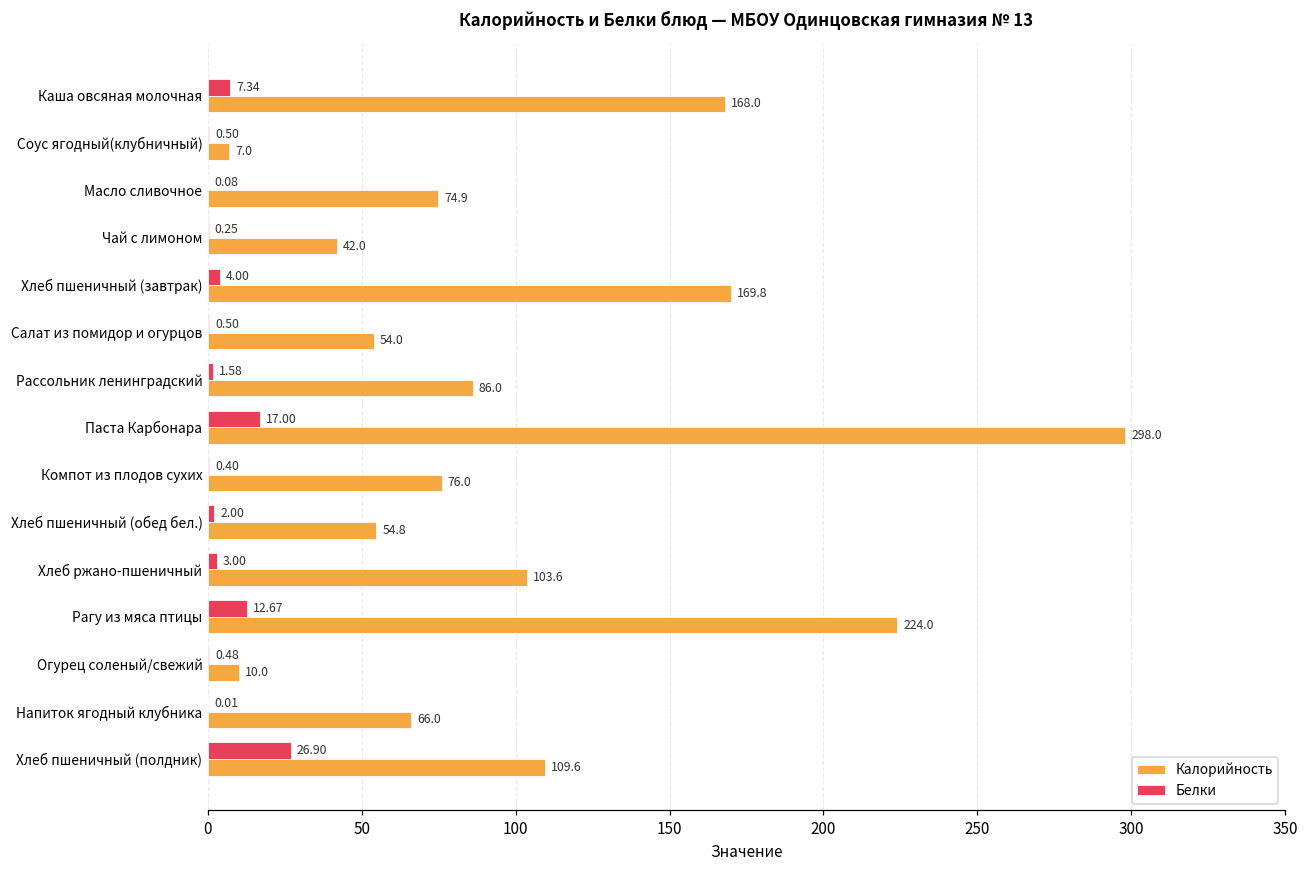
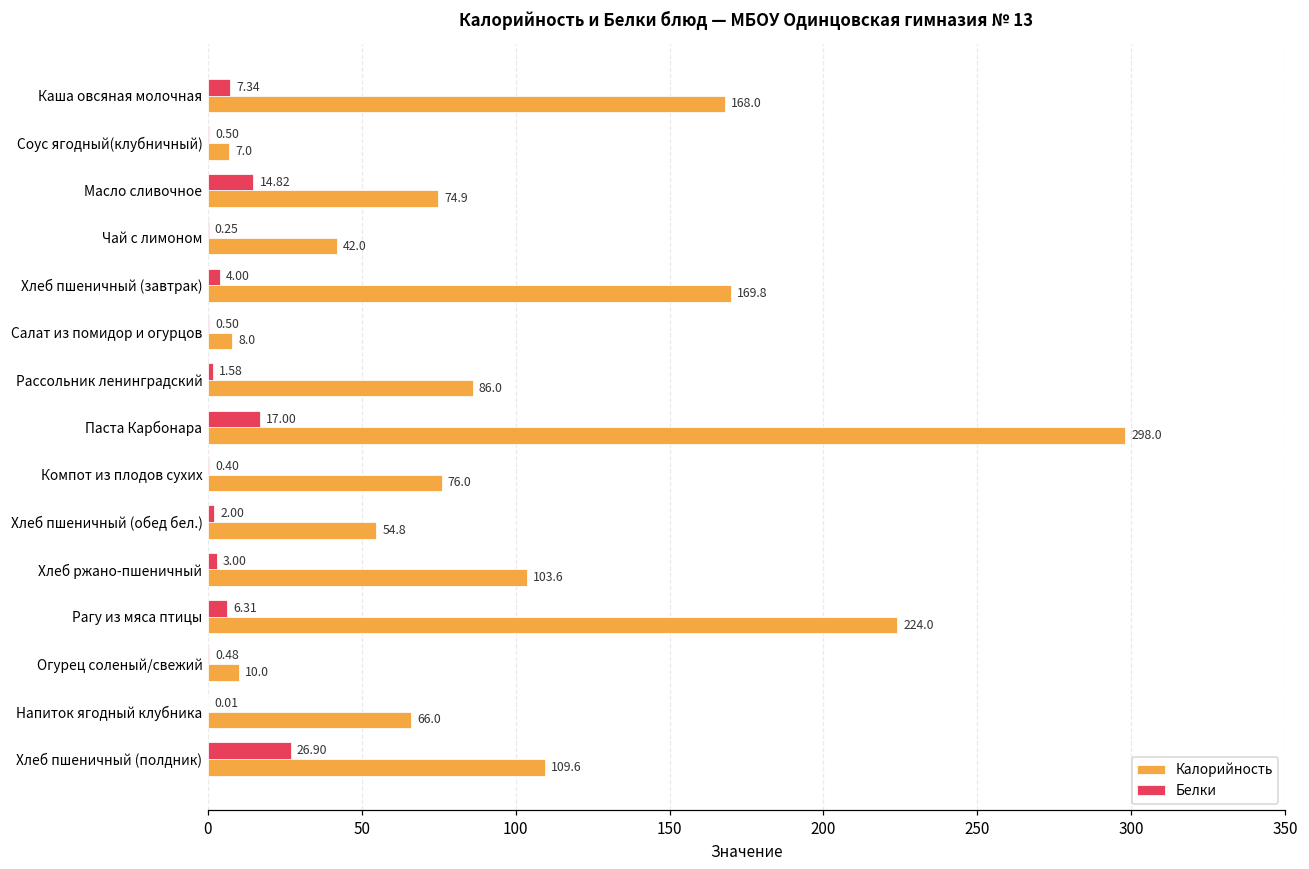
  {
    "Калорийность": {
      "Каша овсяная молочная": 168.0,
      "Соус ягодный(клубничный)": 7.0,
      "Масло сливочное": 74.9,
      "Чай с лимоном": 42.0,
      "Хлеб пшеничный (завтрак)": 169.8,
-     "Салат из помидор и огурцов": 54.0,
+     "Салат из помидор и огурцов": 8.0,
      "Рассольник ленинградский": 86.0,
      "Паста Карбонара": 298.0,
      "Компот из плодов сухих": 76.0,
      "Хлеб пшеничный (обед бел.)": 54.8,
      "Хлеб ржано-пшеничный": 103.6,
      "Рагу из мяса птицы": 224.0,
      "Огурец соленый/свежий": 10.0,
      "Напиток ягодный клубника": 66.0,
      "Хлеб пшеничный (полдник)": 109.6
    },
    "Белки": {
      "Каша овсяная молочная": 7.34,
      "Соус ягодный(клубничный)": 0.50,
-     "Масло сливочное": 0.08,
+     "Масло сливочное": 14.82,
      "Чай с лимоном": 0.25,
      "Хлеб пшеничный (завтрак)": 4.00,
      "Салат из помидор и огурцов": 0.50,
      "Рассольник ленинградский": 1.58,
      "Паста Карбонара": 17.00,
      "Компот из плодов сухих": 0.40,
      "Хлеб пшеничный (обед бел.)": 2.00,
      "Хлеб ржано-пшеничный": 3.00,
-     "Рагу из мяса птицы": 12.67,
+     "Рагу из мяса птицы": 6.31,
      "Огурец соленый/свежий": 0.48,
      "Напиток ягодный клубника": 0.01,
      "Хлеб пшеничный (полдник)": 26.90
    }
  }
